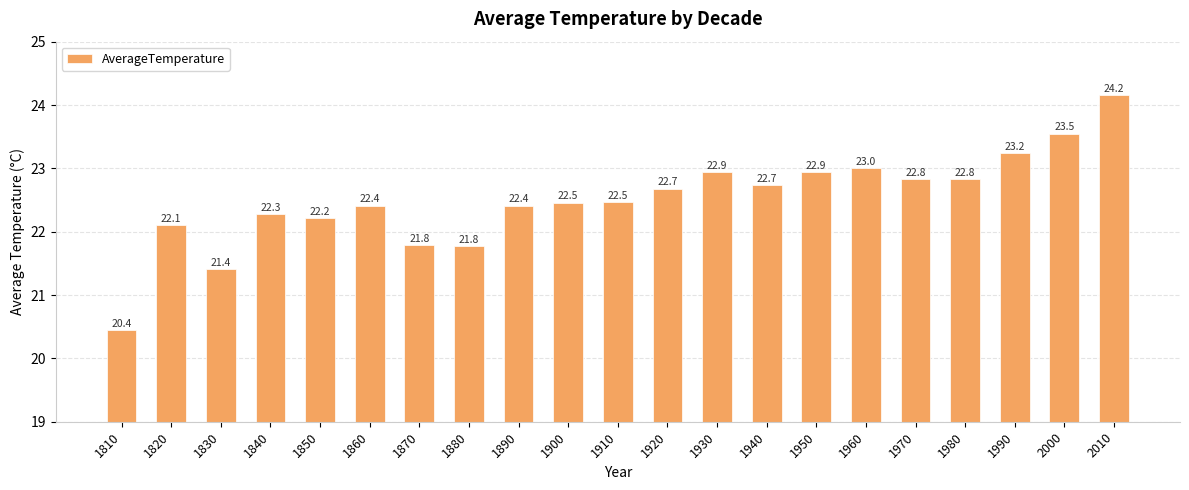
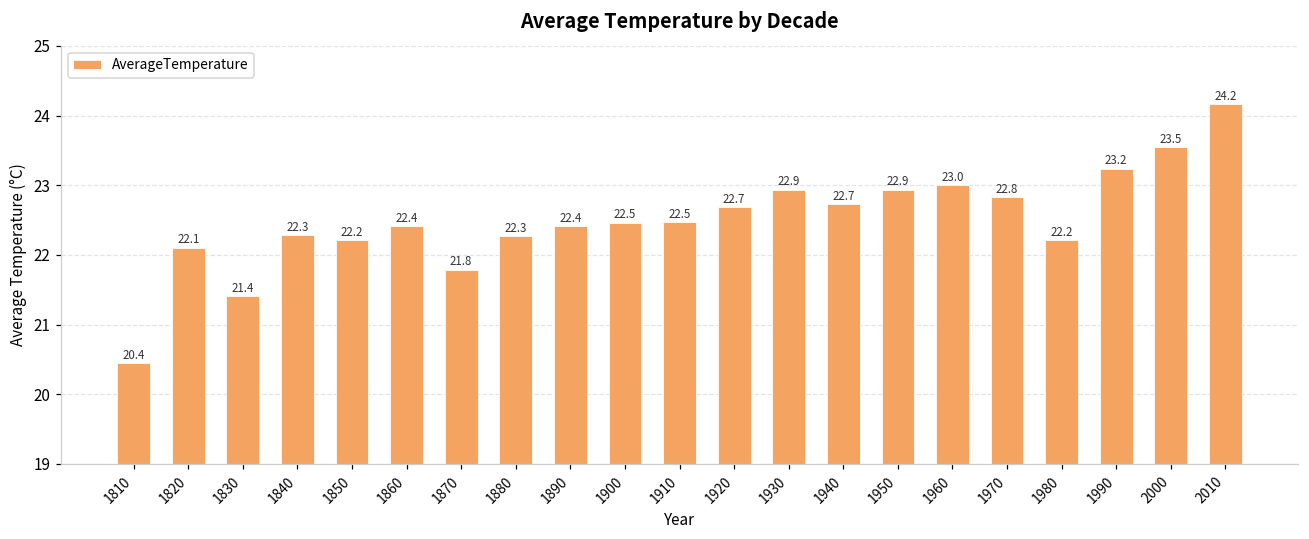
  {
    "1810": 20.4,
    "1820": 22.1,
    "1830": 21.4,
    "1840": 22.3,
    "1850": 22.2,
    "1860": 22.4,
    "1870": 21.8,
-   "1880": 21.8,
+   "1880": 22.3,
    "1890": 22.4,
    "1900": 22.5,
    "1910": 22.5,
    "1920": 22.7,
    "1930": 22.9,
    "1940": 22.7,
    "1950": 22.9,
    "1960": 23.0,
    "1970": 22.8,
-   "1980": 22.8,
+   "1980": 22.2,
    "1990": 23.2,
    "2000": 23.5,
    "2010": 24.2
  }
